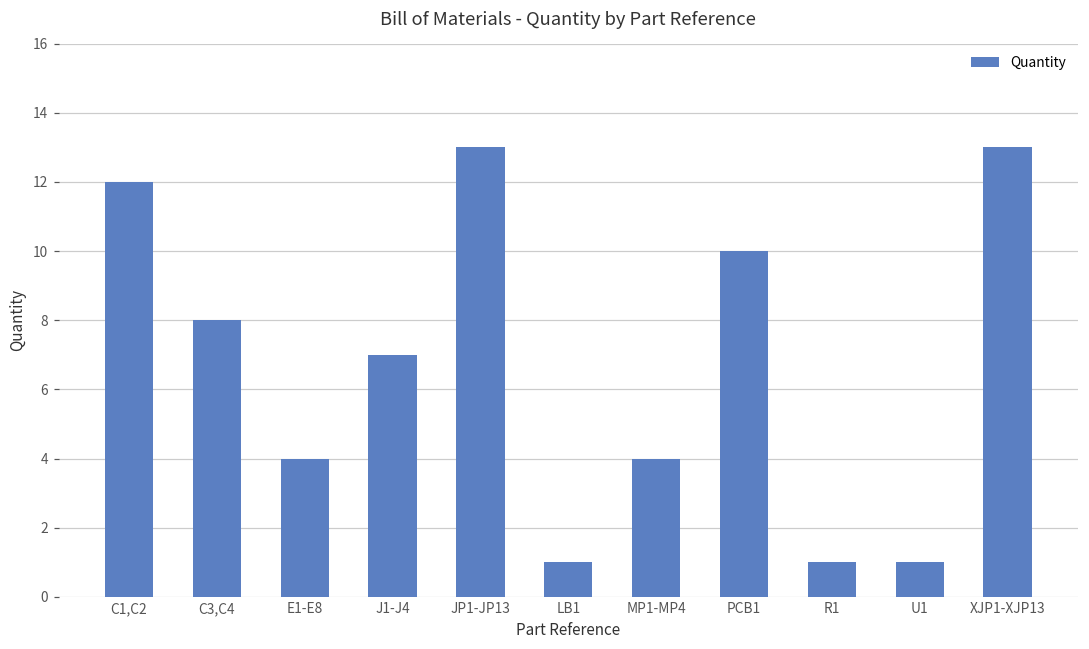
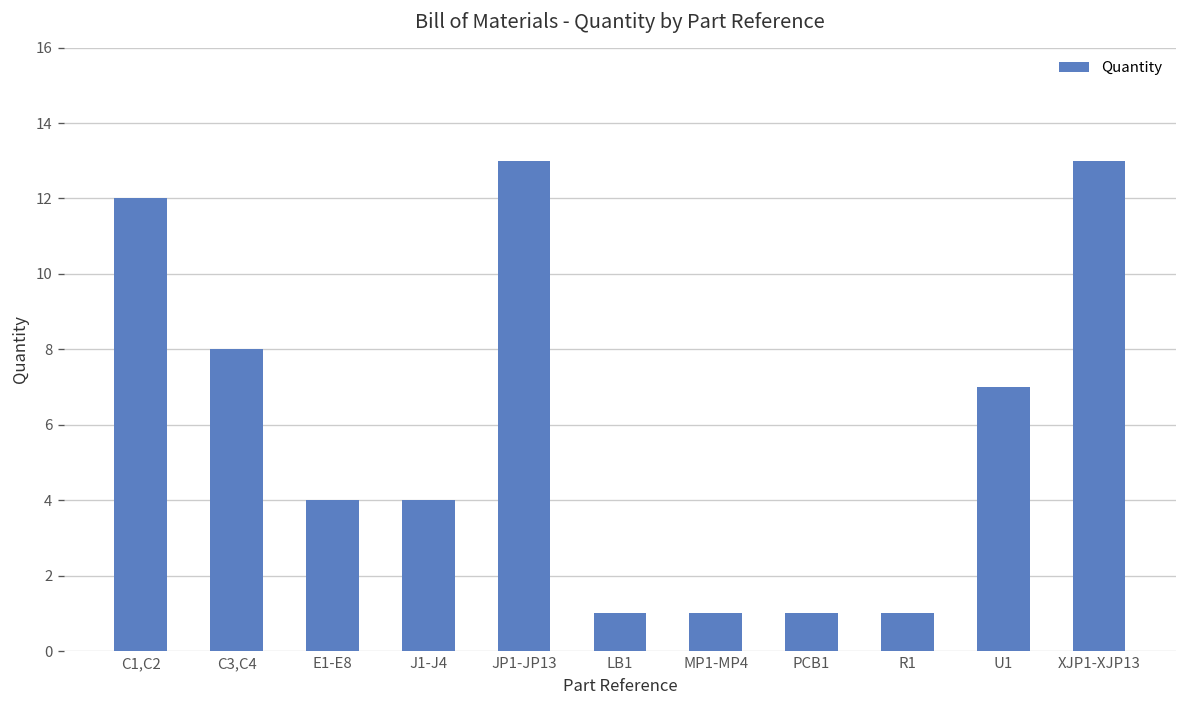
  {
    "C1,C2": 12,
    "C3,C4": 8,
    "E1-E8": 4,
-   "J1-J4": 7,
+   "J1-J4": 4,
    "JP1-JP13": 13,
    "LB1": 1,
-   "MP1-MP4": 4,
-   "PCB1": 10,
+   "MP1-MP4": 1,
+   "PCB1": 1,
    "R1": 1,
-   "U1": 1,
+   "U1": 7,
    "XJP1-XJP13": 13
  }
